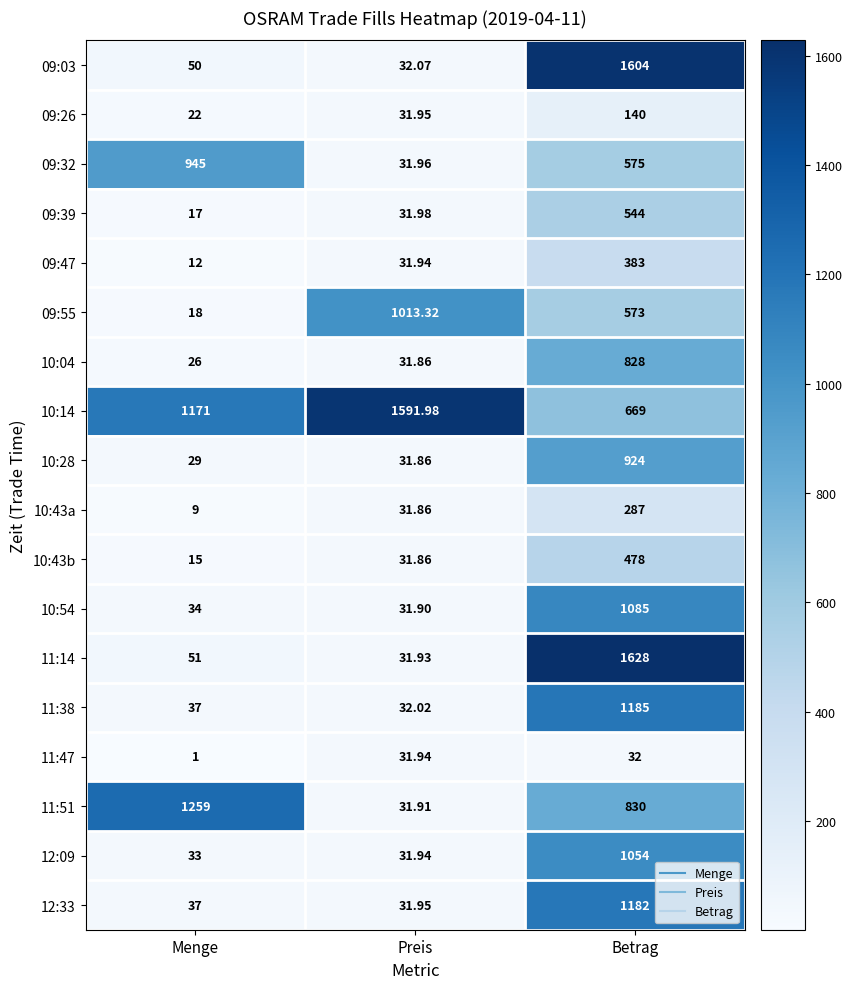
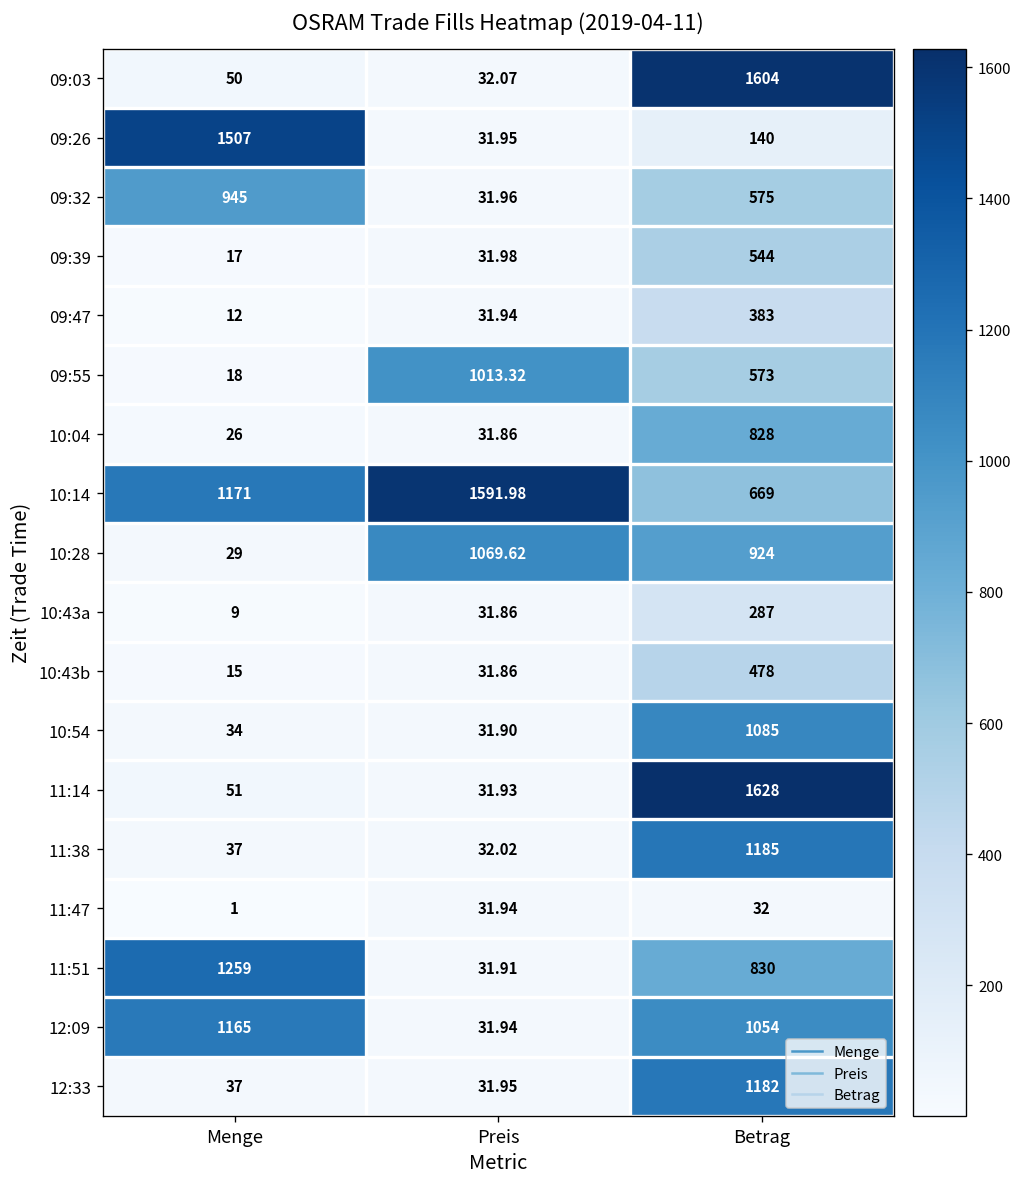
  {
    "09:03": {
      "Menge": 50,
      "Preis": 32.07,
      "Betrag": 1604
    },
    "09:26": {
-     "Menge": 22,
+     "Menge": 1507,
      "Preis": 31.95,
      "Betrag": 140
    },
    "09:32": {
      "Menge": 945,
      "Preis": 31.96,
      "Betrag": 575
    },
    "09:39": {
      "Menge": 17,
      "Preis": 31.98,
      "Betrag": 544
    },
    "09:47": {
      "Menge": 12,
      "Preis": 31.94,
      "Betrag": 383
    },
    "09:55": {
      "Menge": 18,
      "Preis": 1013.32,
      "Betrag": 573
    },
    "10:04": {
      "Menge": 26,
      "Preis": 31.86,
      "Betrag": 828
    },
    "10:14": {
      "Menge": 1171,
      "Preis": 1591.98,
      "Betrag": 669
    },
    "10:28": {
      "Menge": 29,
-     "Preis": 31.86,
+     "Preis": 1069.62,
      "Betrag": 924
    },
    "10:43a": {
      "Menge": 9,
      "Preis": 31.86,
      "Betrag": 287
    },
    "10:43b": {
      "Menge": 15,
      "Preis": 31.86,
      "Betrag": 478
    },
    "10:54": {
      "Menge": 34,
      "Preis": 31.90,
      "Betrag": 1085
    },
    "11:14": {
      "Menge": 51,
      "Preis": 31.93,
      "Betrag": 1628
    },
    "11:38": {
      "Menge": 37,
      "Preis": 32.02,
      "Betrag": 1185
    },
    "11:47": {
      "Menge": 1,
      "Preis": 31.94,
      "Betrag": 32
    },
    "11:51": {
      "Menge": 1259,
      "Preis": 31.91,
      "Betrag": 830
    },
    "12:09": {
-     "Menge": 33,
+     "Menge": 1165,
      "Preis": 31.94,
      "Betrag": 1054
    },
    "12:33": {
      "Menge": 37,
      "Preis": 31.95,
      "Betrag": 1182
    }
  }
